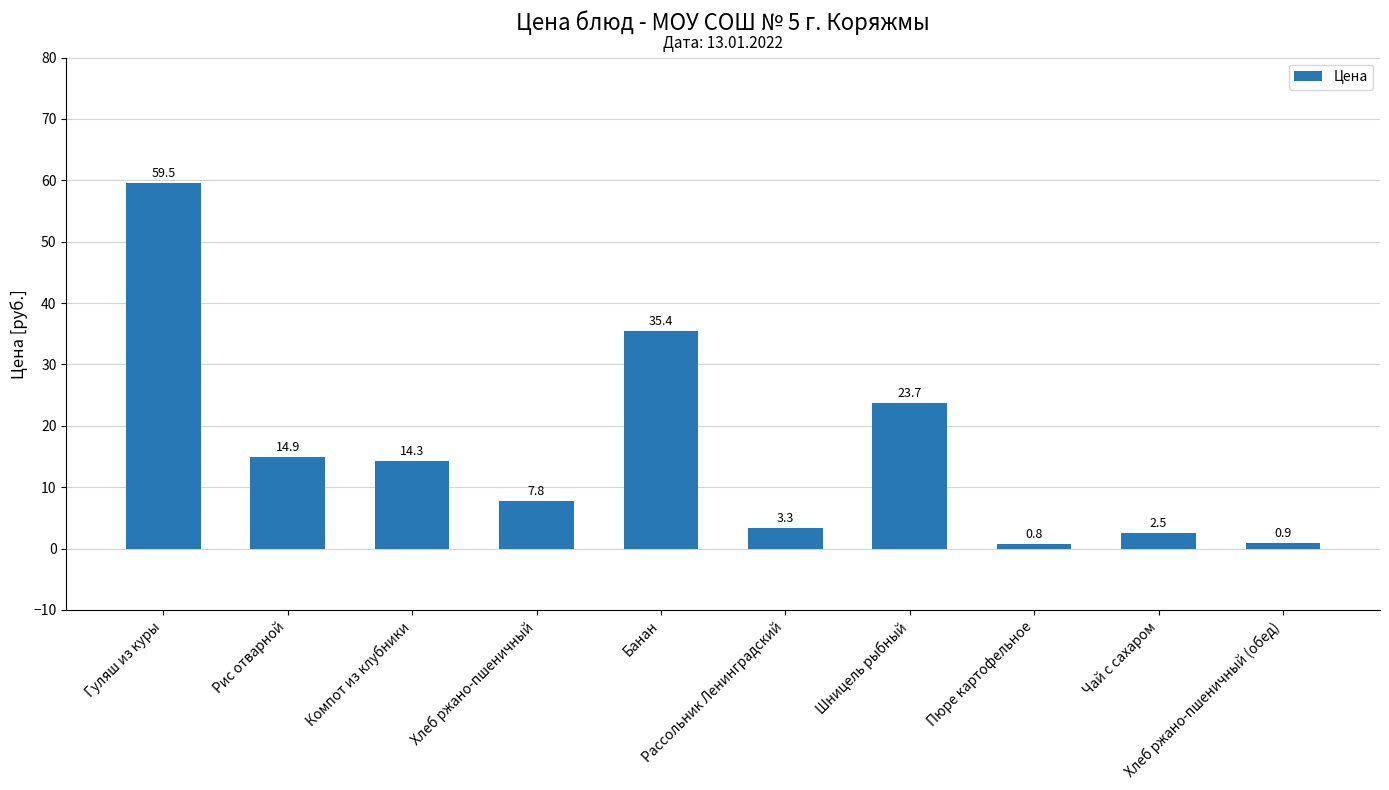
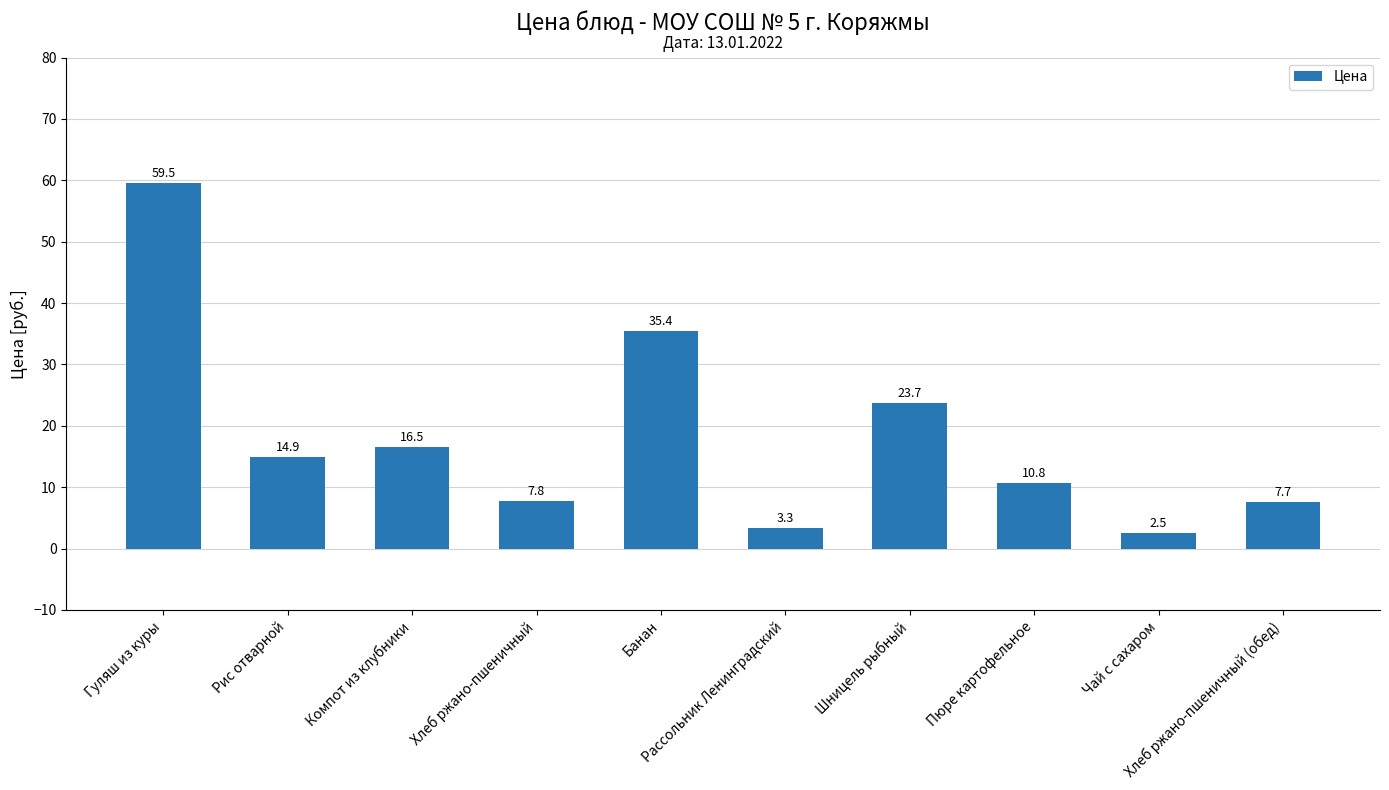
  {
    "Гуляш из куры": 59.5,
    "Рис отварной": 14.9,
-   "Компот из клубники": 14.3,
+   "Компот из клубники": 16.5,
    "Хлеб ржано-пшеничный": 7.8,
    "Банан": 35.4,
    "Рассольник Ленинградский": 3.3,
    "Шницель рыбный": 23.7,
-   "Пюре картофельное": 0.8,
+   "Пюре картофельное": 10.8,
    "Чай с сахаром": 2.5,
-   "Хлеб ржано-пшеничный (обед)": 0.9
+   "Хлеб ржано-пшеничный (обед)": 7.7
  }
